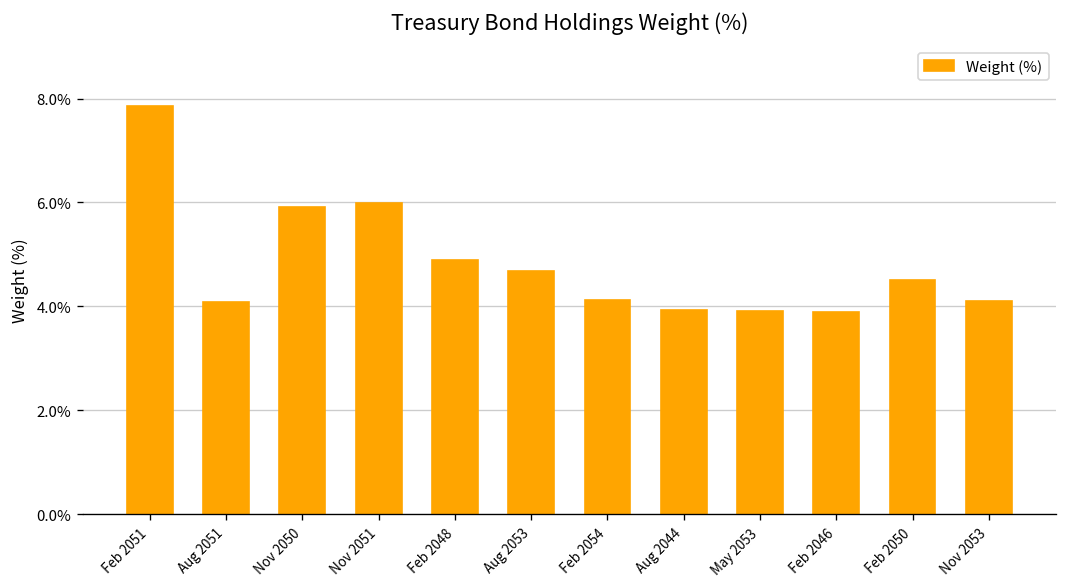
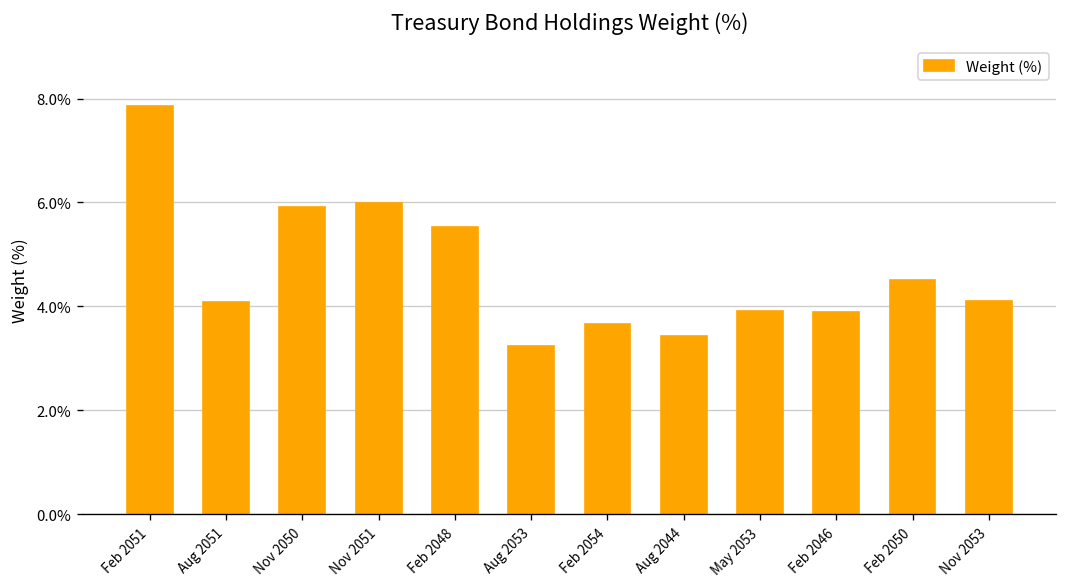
  {
    "Feb 2051": "7.9%",
    "Aug 2051": "4.1%",
    "Nov 2050": "5.9%",
    "Nov 2051": "6.0%",
-   "Feb 2048": "4.9%",
-   "Aug 2053": "4.7%",
-   "Feb 2054": "4.1%",
-   "Aug 2044": "3.9%",
+   "Feb 2048": "5.5%",
+   "Aug 2053": "3.2%",
+   "Feb 2054": "3.7%",
+   "Aug 2044": "3.4%",
    "May 2053": "3.9%",
    "Feb 2046": "3.9%",
    "Feb 2050": "4.5%",
    "Nov 2053": "4.1%"
  }
